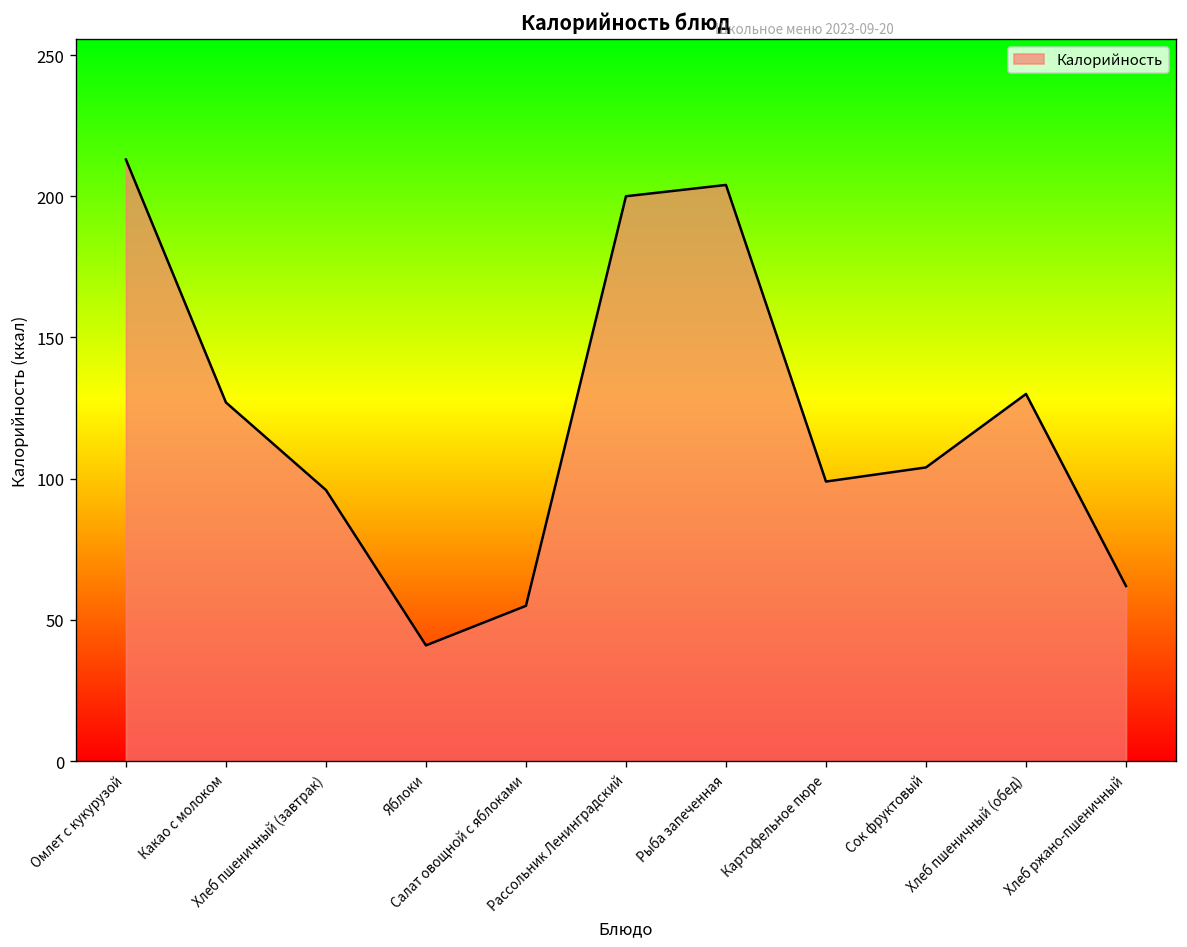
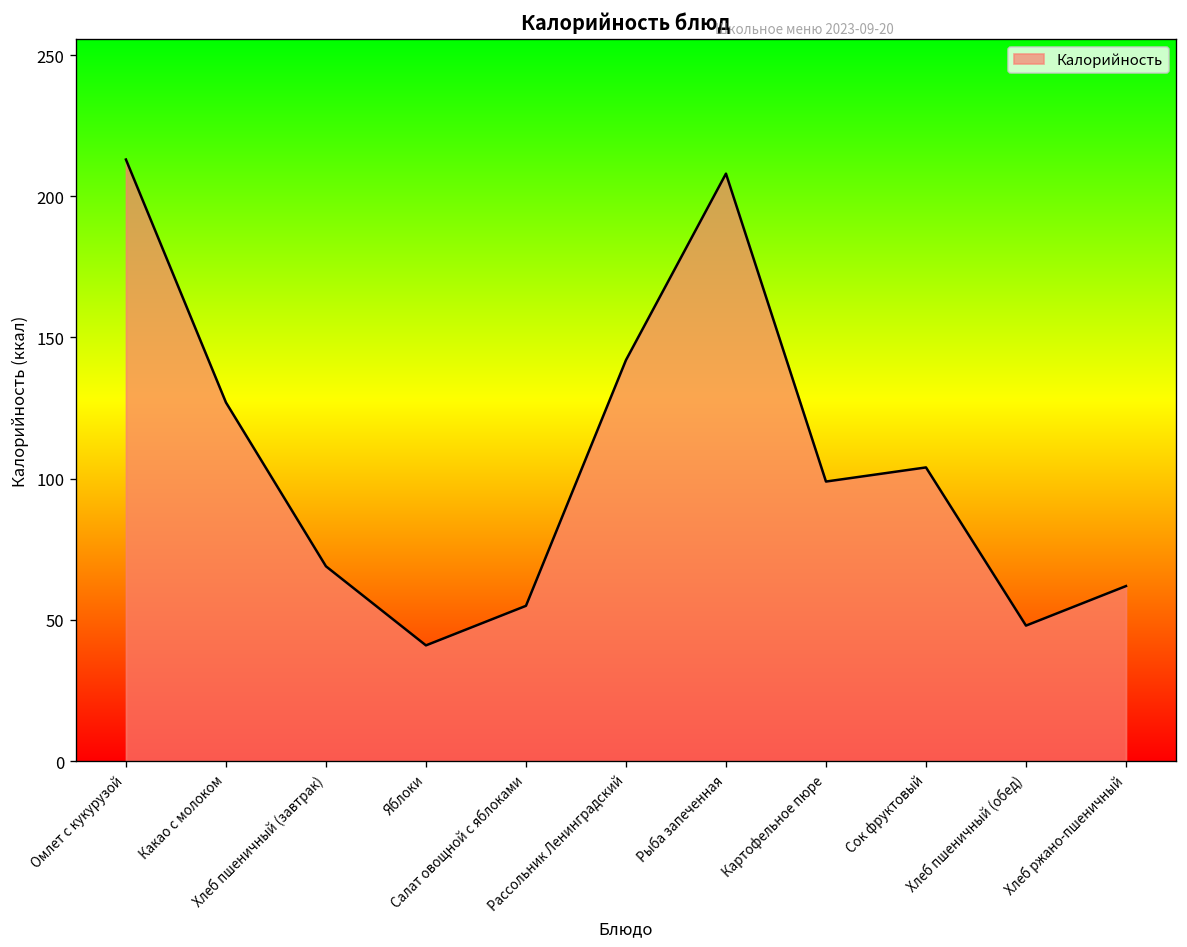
  {
    "Омлет с кукурузой": 213,
    "Какао с молоком": 127,
-   "Хлеб пшеничный (завтрак)": 96,
+   "Хлеб пшеничный (завтрак)": 69,
    "Яблоки": 41,
    "Салат овощной с яблоками": 55,
-   "Рассольник Ленинградский": 200,
-   "Рыба запеченная": 204,
+   "Рассольник Ленинградский": 142,
+   "Рыба запеченная": 208,
    "Картофельное пюре": 99,
    "Сок фруктовый": 104,
-   "Хлеб пшеничный (обед)": 130,
+   "Хлеб пшеничный (обед)": 48,
    "Хлеб ржано-пшеничный": 62
  }
